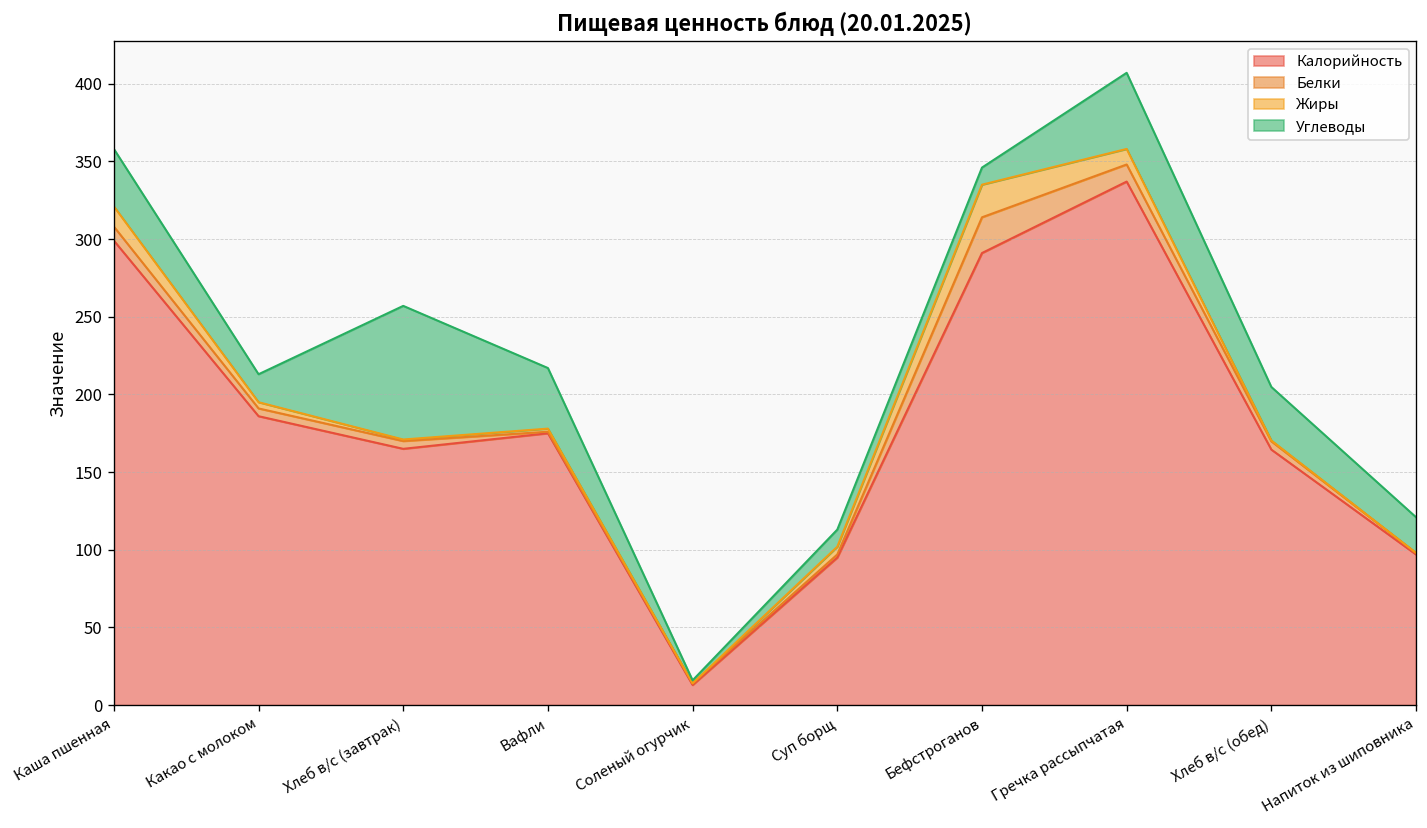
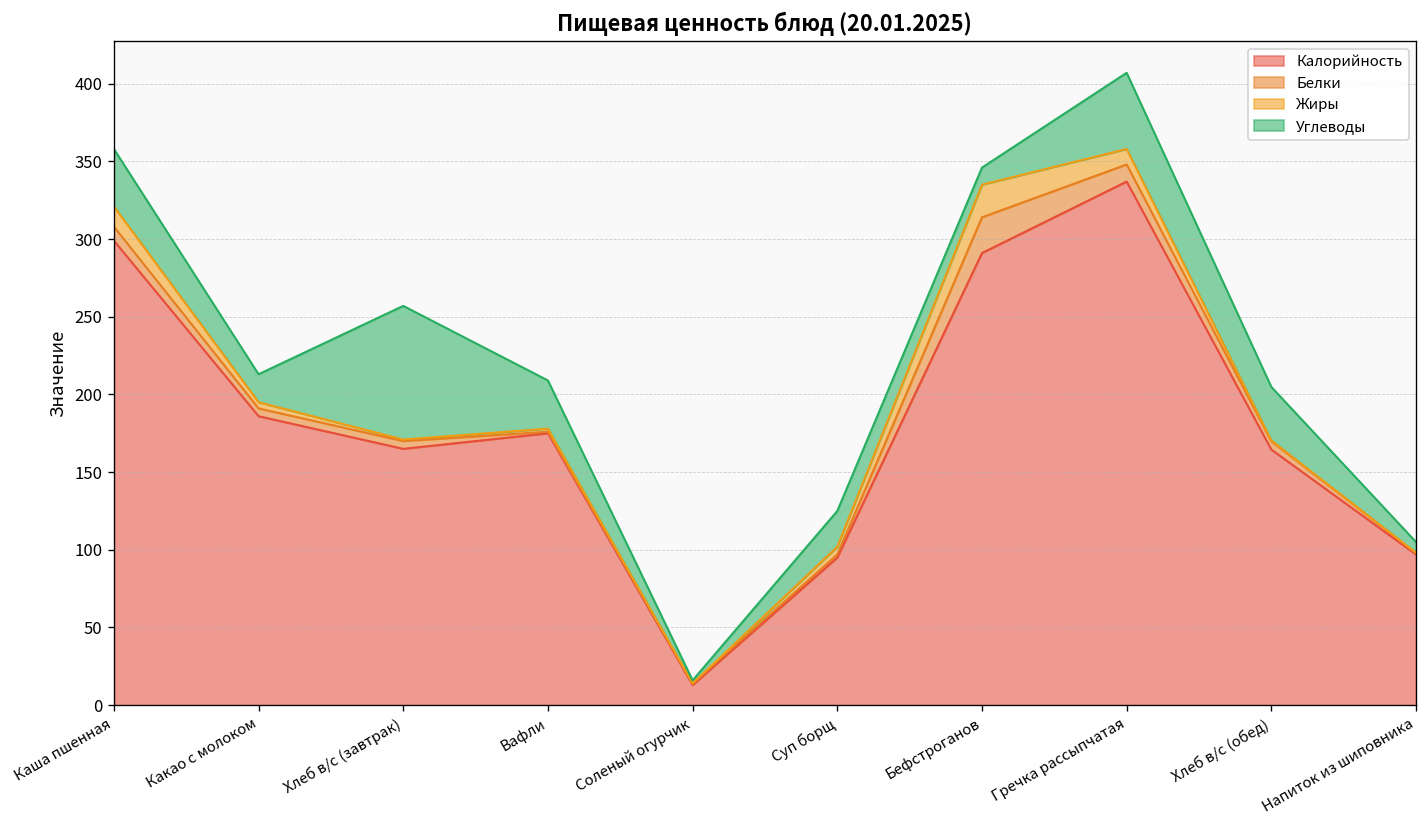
  {
    "Углеводы": {
      "Каша пшенная": 37,
      "Какао с молоком": 18,
      "Хлеб в/с (завтрак)": 86,
-     "Вафли": 39,
+     "Вафли": 31,
      "Соленый огурчик": 2,
-     "Суп борщ": 11,
+     "Суп борщ": 23,
      "Бефстроганов": 11,
      "Гречка рассыпчатая": 49,
      "Хлеб в/с (обед)": 34,
-     "Напиток из шиповника": 23
+     "Напиток из шиповника": 7
    }
  }
